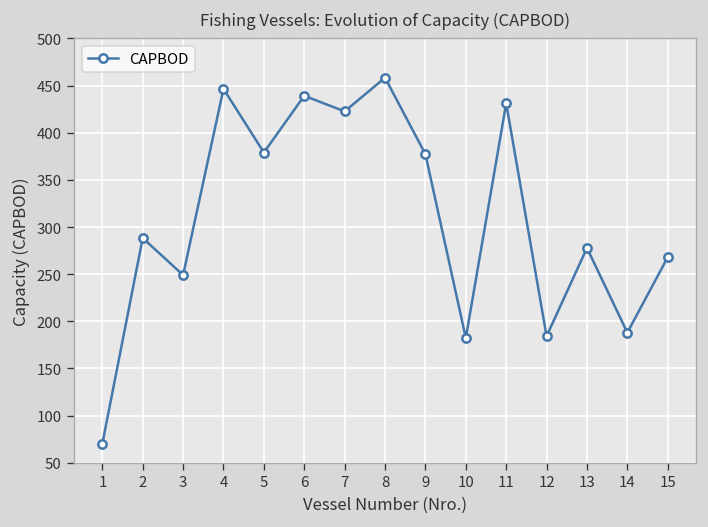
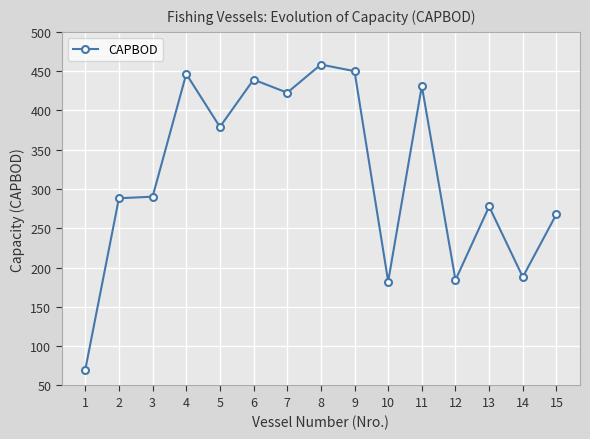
  {
    "1": 70,
    "2": 290,
-   "3": 250,
+   "3": 290,
    "4": 450,
    "5": 380,
    "6": 440,
    "7": 420,
    "8": 460,
-   "9": 380,
+   "9": 450,
    "10": 180,
    "11": 430,
    "12": 180,
    "13": 280,
    "14": 190,
    "15": 270
  }
